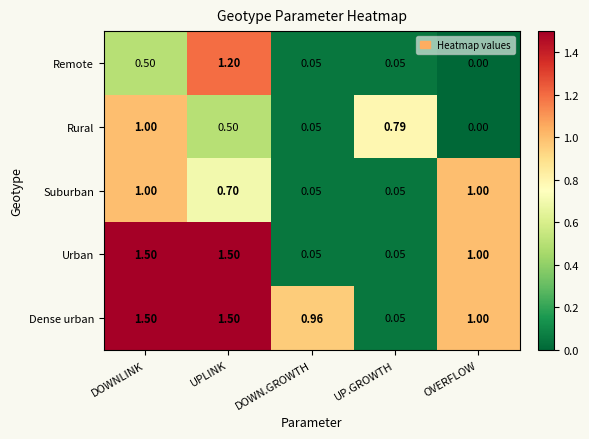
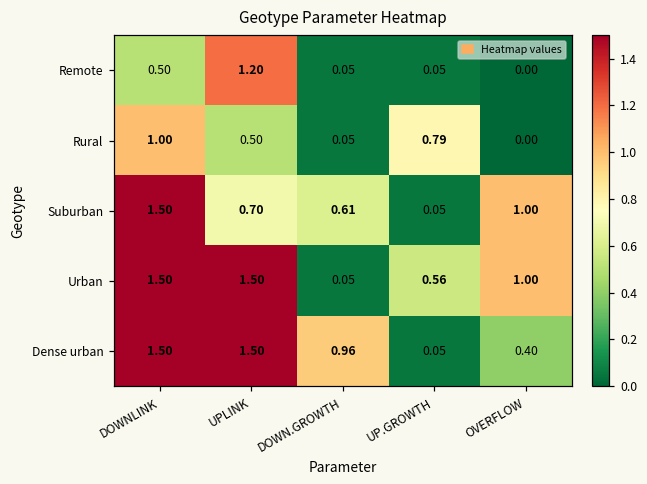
  {
    "Remote": {
      "DOWNLINK": 0.50,
      "UPLINK": 1.20,
      "DOWN.GROWTH": 0.05,
      "UP.GROWTH": 0.05,
      "OVERFLOW": 0.00
    },
    "Rural": {
      "DOWNLINK": 1.00,
      "UPLINK": 0.50,
      "DOWN.GROWTH": 0.05,
      "UP.GROWTH": 0.79,
      "OVERFLOW": 0.00
    },
    "Suburban": {
-     "DOWNLINK": 1.00,
+     "DOWNLINK": 1.50,
      "UPLINK": 0.70,
-     "DOWN.GROWTH": 0.05,
+     "DOWN.GROWTH": 0.61,
      "UP.GROWTH": 0.05,
      "OVERFLOW": 1.00
    },
    "Urban": {
      "DOWNLINK": 1.50,
      "UPLINK": 1.50,
      "DOWN.GROWTH": 0.05,
-     "UP.GROWTH": 0.05,
+     "UP.GROWTH": 0.56,
      "OVERFLOW": 1.00
    },
    "Dense urban": {
      "DOWNLINK": 1.50,
      "UPLINK": 1.50,
      "DOWN.GROWTH": 0.96,
      "UP.GROWTH": 0.05,
-     "OVERFLOW": 1.00
+     "OVERFLOW": 0.40
    }
  }
